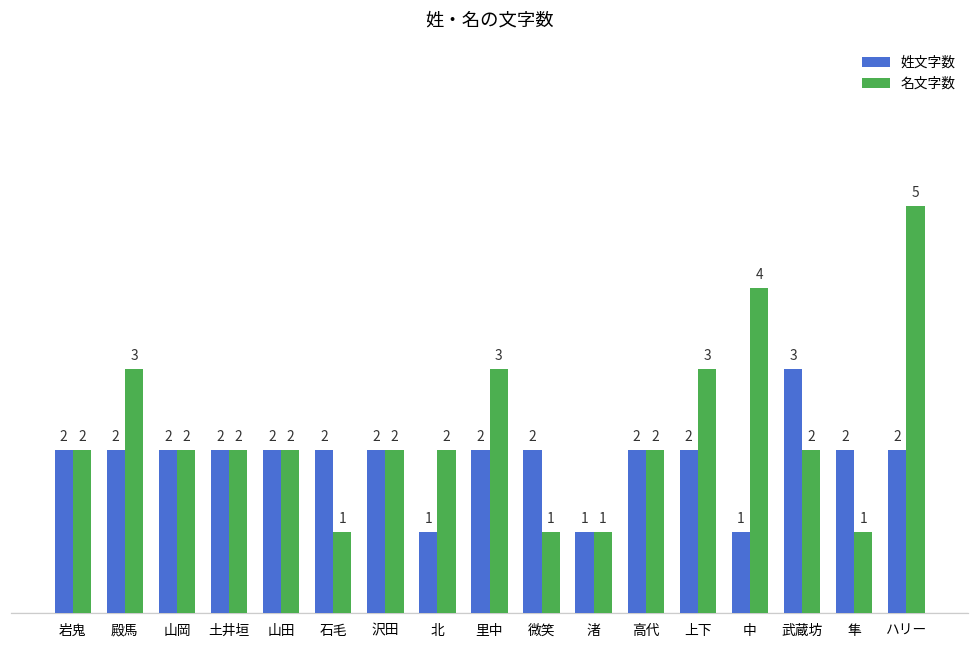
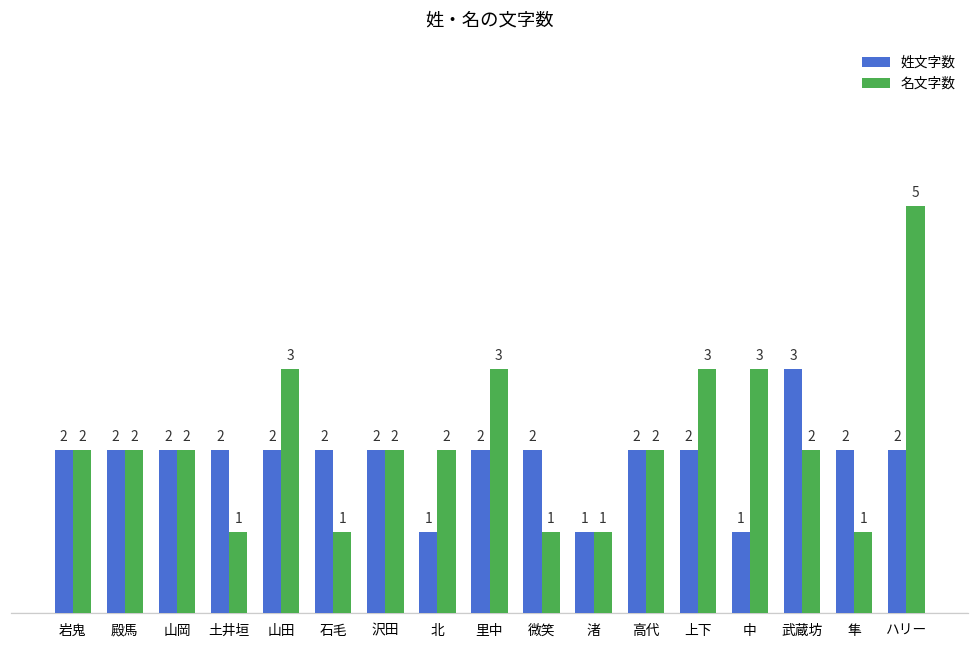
  {
    "姓文字数": {
      "岩鬼": 2,
      "殿馬": 2,
      "山岡": 2,
      "土井垣": 2,
      "山田": 2,
      "石毛": 2,
      "沢田": 2,
      "北": 1,
      "里中": 2,
      "微笑": 2,
      "渚": 1,
      "高代": 2,
      "上下": 2,
      "中": 1,
      "武蔵坊": 3,
      "隼": 2,
      "ハリー": 2
    },
    "名文字数": {
      "岩鬼": 2,
-     "殿馬": 3,
+     "殿馬": 2,
      "山岡": 2,
-     "土井垣": 2,
-     "山田": 2,
+     "土井垣": 1,
+     "山田": 3,
      "石毛": 1,
      "沢田": 2,
      "北": 2,
      "里中": 3,
      "微笑": 1,
      "渚": 1,
      "高代": 2,
      "上下": 3,
-     "中": 4,
+     "中": 3,
      "武蔵坊": 2,
      "隼": 1,
      "ハリー": 5
    }
  }
